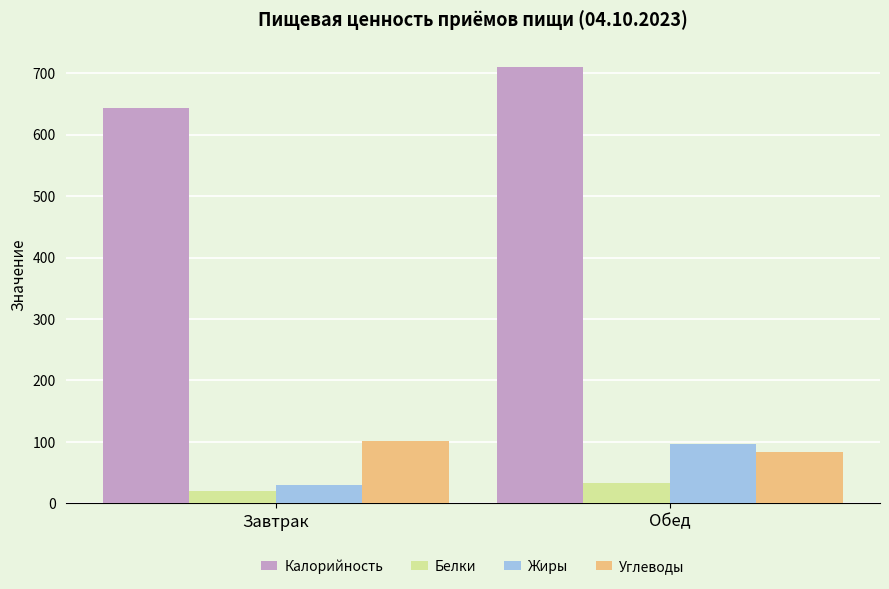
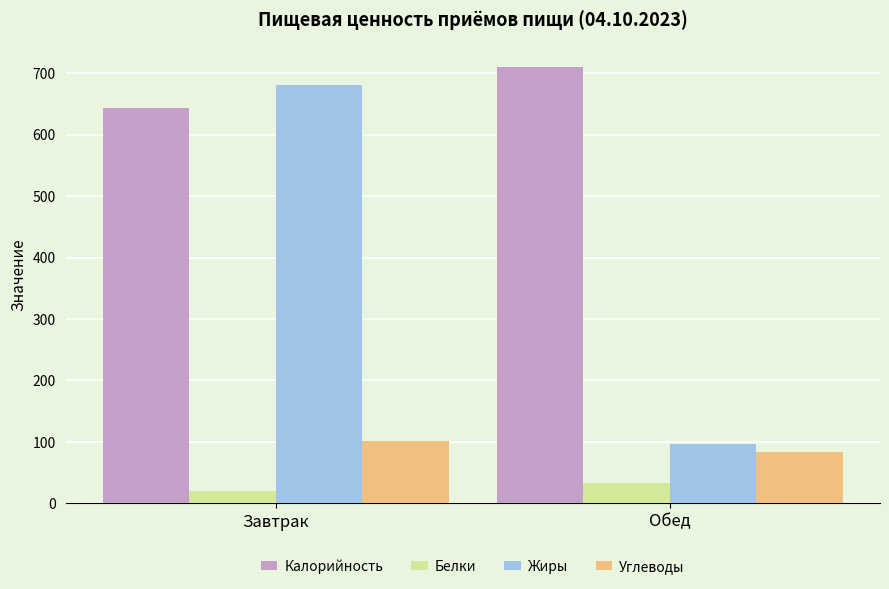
  {
    "Калорийность": {
      "Завтрак": 640,
      "Обед": 710
    },
    "Жиры": {
-     "Завтрак": 30,
+     "Завтрак": 680,
      "Обед": 100
    }
  }
